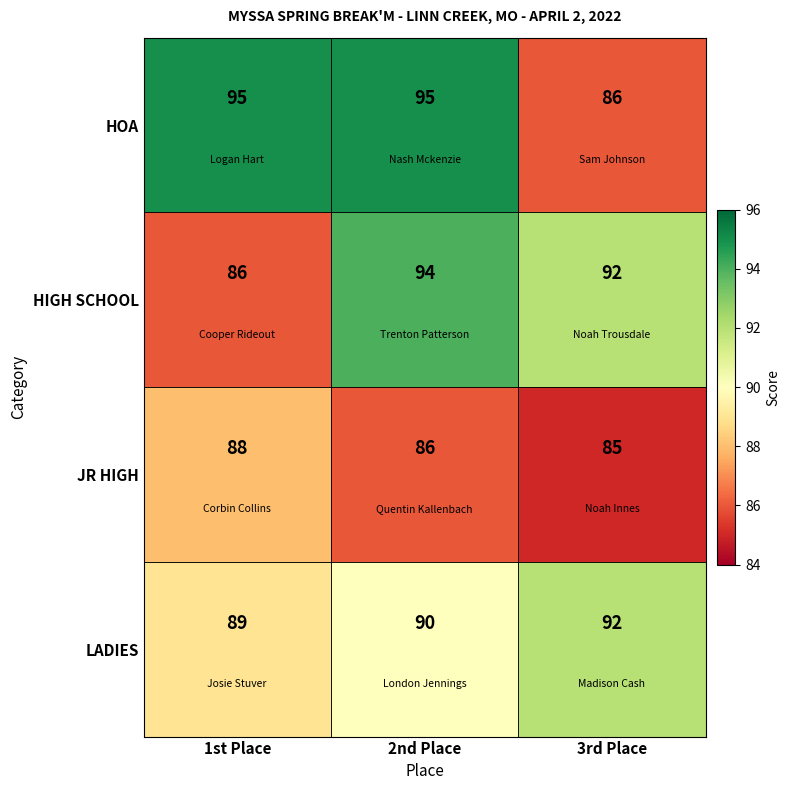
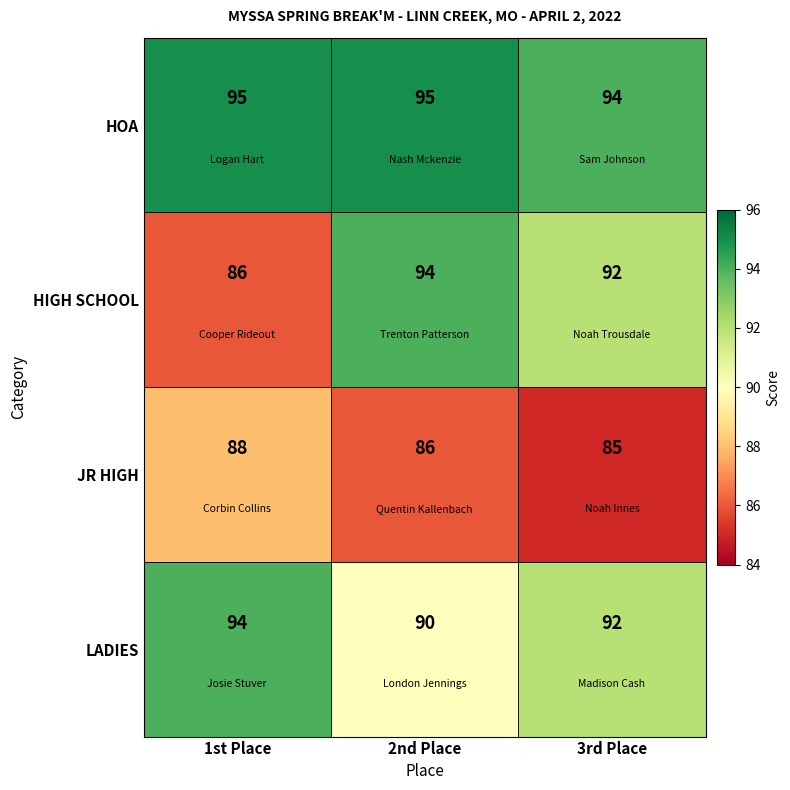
  {
    "HOA": {
-     "3rd Place": 86
+     "3rd Place": 94
    },
    "LADIES": {
-     "1st Place": 89
+     "1st Place": 94
    }
  }
